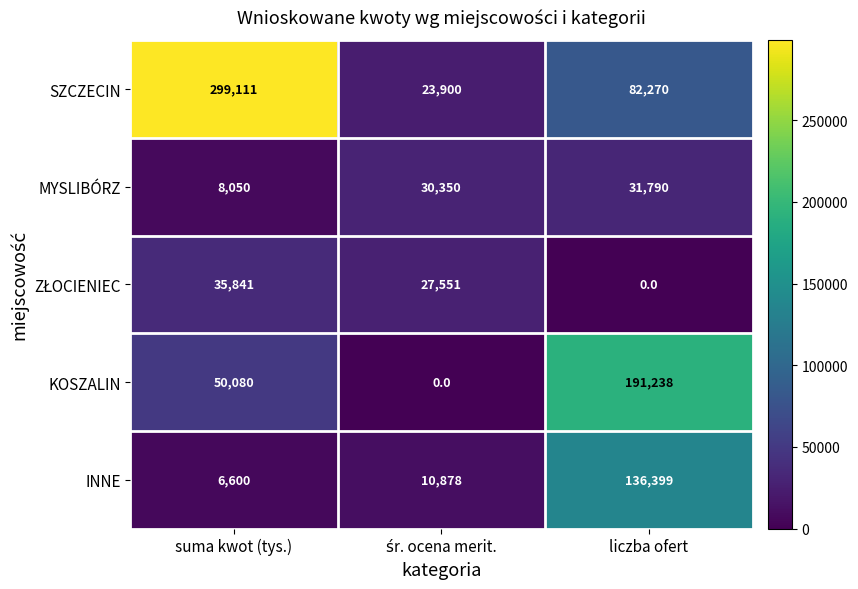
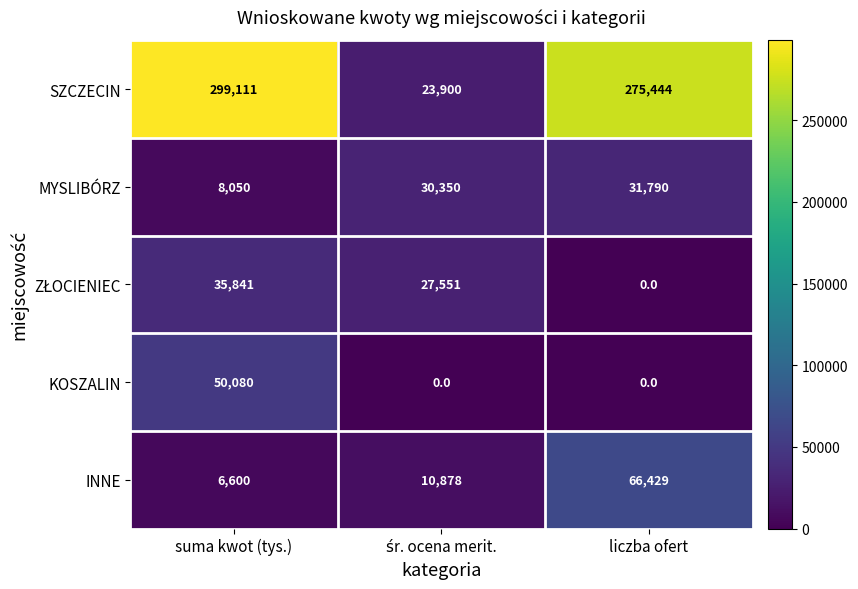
  {
    "SZCZECIN": {
      "suma kwot (tys.)": "299,111",
      "śr. ocena merit.": "23,900",
-     "liczba ofert": "82,270"
+     "liczba ofert": "275,444"
    },
    "MYSLIBÓRZ": {
      "suma kwot (tys.)": "8,050",
      "śr. ocena merit.": "30,350",
      "liczba ofert": "31,790"
    },
    "ZŁOCIENIEC": {
      "suma kwot (tys.)": "35,841",
      "śr. ocena merit.": "27,551",
      "liczba ofert": "0.0"
    },
    "KOSZALIN": {
      "suma kwot (tys.)": "50,080",
      "śr. ocena merit.": "0.0",
-     "liczba ofert": "191,238"
+     "liczba ofert": "0.0"
    },
    "INNE": {
      "suma kwot (tys.)": "6,600",
      "śr. ocena merit.": "10,878",
-     "liczba ofert": "136,399"
+     "liczba ofert": "66,429"
    }
  }
